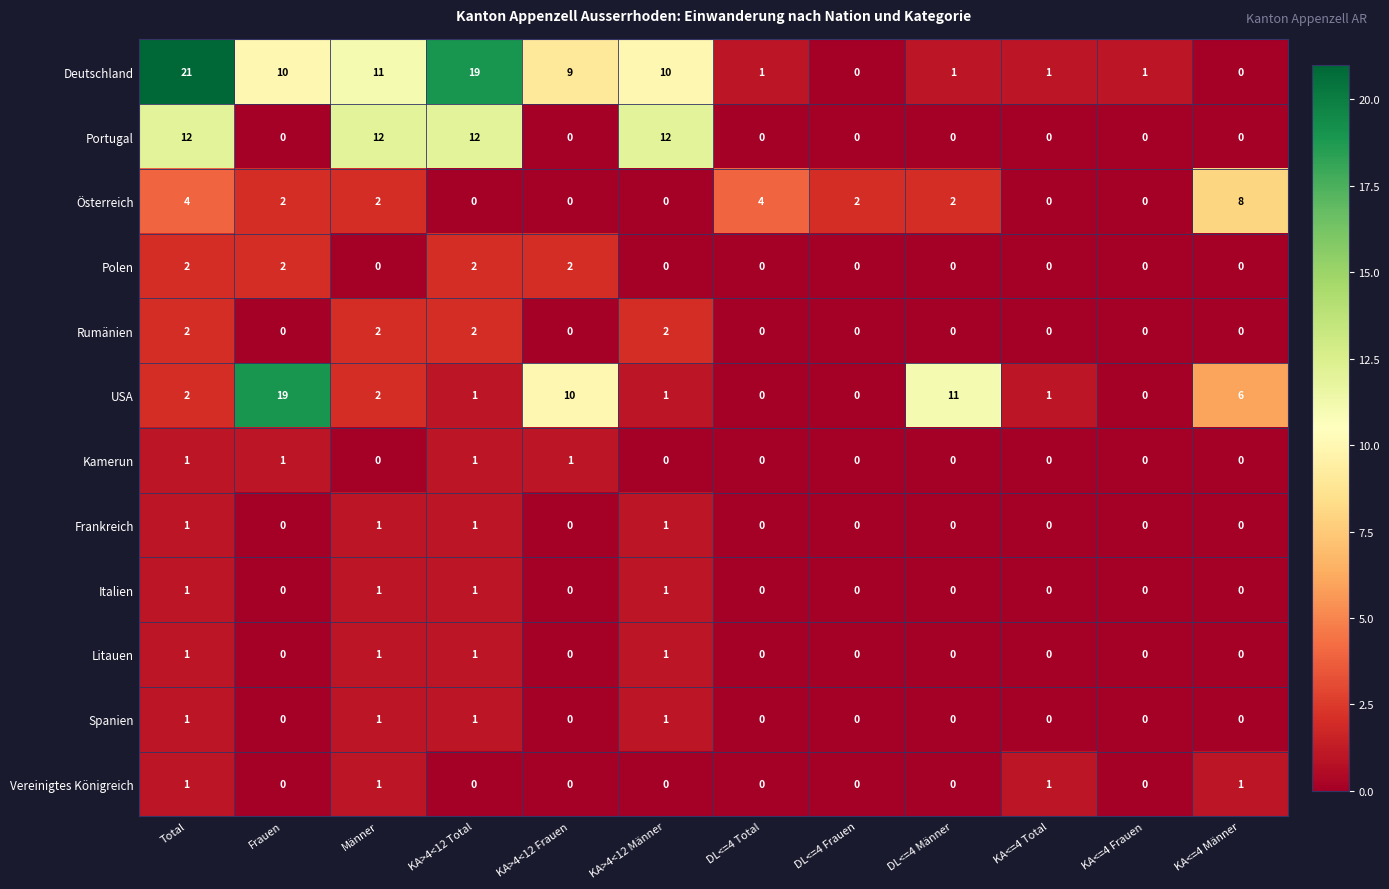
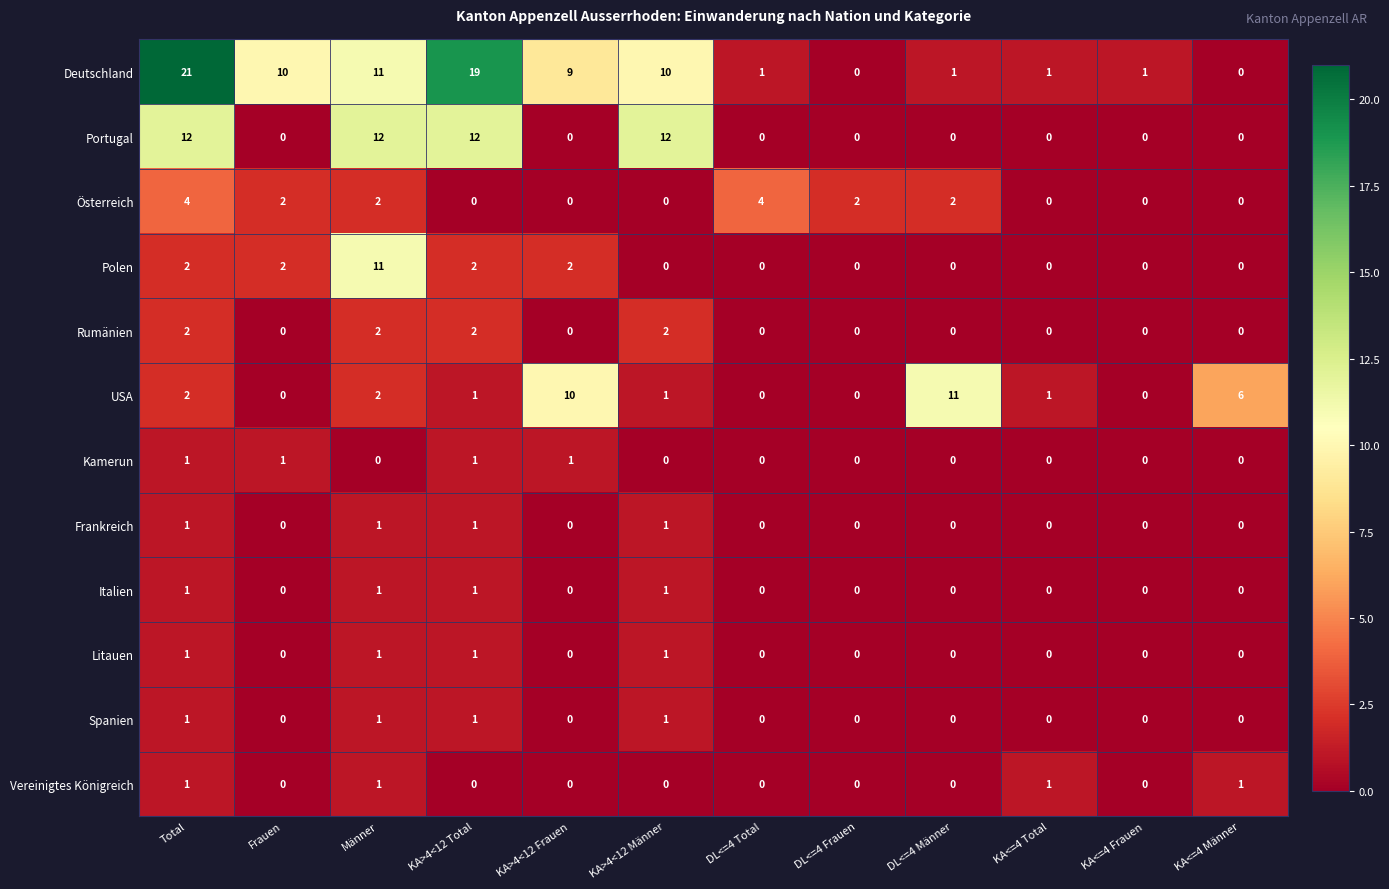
  {
    "Deutschland": {
      "Total": 21,
      "Frauen": 10,
      "Männer": 11,
      "KA>4<12 Total": 19,
      "KA>4<12 Frauen": 9,
      "KA>4<12 Männer": 10,
      "DL<=4 Total": 1,
      "DL<=4 Frauen": 0,
      "DL<=4 Männer": 1,
      "KA<=4 Total": 1,
      "KA<=4 Frauen": 1,
      "KA<=4 Männer": 0
    },
    "Portugal": {
      "Total": 12,
      "Frauen": 0,
      "Männer": 12,
      "KA>4<12 Total": 12,
      "KA>4<12 Frauen": 0,
      "KA>4<12 Männer": 12,
      "DL<=4 Total": 0,
      "DL<=4 Frauen": 0,
      "DL<=4 Männer": 0,
      "KA<=4 Total": 0,
      "KA<=4 Frauen": 0,
      "KA<=4 Männer": 0
    },
    "Österreich": {
      "Total": 4,
      "Frauen": 2,
      "Männer": 2,
      "KA>4<12 Total": 0,
      "KA>4<12 Frauen": 0,
      "KA>4<12 Männer": 0,
      "DL<=4 Total": 4,
      "DL<=4 Frauen": 2,
      "DL<=4 Männer": 2,
      "KA<=4 Total": 0,
      "KA<=4 Frauen": 0,
-     "KA<=4 Männer": 8
+     "KA<=4 Männer": 0
    },
    "Polen": {
      "Total": 2,
      "Frauen": 2,
-     "Männer": 0,
+     "Männer": 11,
      "KA>4<12 Total": 2,
      "KA>4<12 Frauen": 2,
      "KA>4<12 Männer": 0,
      "DL<=4 Total": 0,
      "DL<=4 Frauen": 0,
      "DL<=4 Männer": 0,
      "KA<=4 Total": 0,
      "KA<=4 Frauen": 0,
      "KA<=4 Männer": 0
    },
    "Rumänien": {
      "Total": 2,
      "Frauen": 0,
      "Männer": 2,
      "KA>4<12 Total": 2,
      "KA>4<12 Frauen": 0,
      "KA>4<12 Männer": 2,
      "DL<=4 Total": 0,
      "DL<=4 Frauen": 0,
      "DL<=4 Männer": 0,
      "KA<=4 Total": 0,
      "KA<=4 Frauen": 0,
      "KA<=4 Männer": 0
    },
    "USA": {
      "Total": 2,
-     "Frauen": 19,
+     "Frauen": 0,
      "Männer": 2,
      "KA>4<12 Total": 1,
      "KA>4<12 Frauen": 10,
      "KA>4<12 Männer": 1,
      "DL<=4 Total": 0,
      "DL<=4 Frauen": 0,
      "DL<=4 Männer": 11,
      "KA<=4 Total": 1,
      "KA<=4 Frauen": 0,
      "KA<=4 Männer": 6
    },
    "Kamerun": {
      "Total": 1,
      "Frauen": 1,
      "Männer": 0,
      "KA>4<12 Total": 1,
      "KA>4<12 Frauen": 1,
      "KA>4<12 Männer": 0,
      "DL<=4 Total": 0,
      "DL<=4 Frauen": 0,
      "DL<=4 Männer": 0,
      "KA<=4 Total": 0,
      "KA<=4 Frauen": 0,
      "KA<=4 Männer": 0
    },
    "Frankreich": {
      "Total": 1,
      "Frauen": 0,
      "Männer": 1,
      "KA>4<12 Total": 1,
      "KA>4<12 Frauen": 0,
      "KA>4<12 Männer": 1,
      "DL<=4 Total": 0,
      "DL<=4 Frauen": 0,
      "DL<=4 Männer": 0,
      "KA<=4 Total": 0,
      "KA<=4 Frauen": 0,
      "KA<=4 Männer": 0
    },
    "Italien": {
      "Total": 1,
      "Frauen": 0,
      "Männer": 1,
      "KA>4<12 Total": 1,
      "KA>4<12 Frauen": 0,
      "KA>4<12 Männer": 1,
      "DL<=4 Total": 0,
      "DL<=4 Frauen": 0,
      "DL<=4 Männer": 0,
      "KA<=4 Total": 0,
      "KA<=4 Frauen": 0,
      "KA<=4 Männer": 0
    },
    "Litauen": {
      "Total": 1,
      "Frauen": 0,
      "Männer": 1,
      "KA>4<12 Total": 1,
      "KA>4<12 Frauen": 0,
      "KA>4<12 Männer": 1,
      "DL<=4 Total": 0,
      "DL<=4 Frauen": 0,
      "DL<=4 Männer": 0,
      "KA<=4 Total": 0,
      "KA<=4 Frauen": 0,
      "KA<=4 Männer": 0
    },
    "Spanien": {
      "Total": 1,
      "Frauen": 0,
      "Männer": 1,
      "KA>4<12 Total": 1,
      "KA>4<12 Frauen": 0,
      "KA>4<12 Männer": 1,
      "DL<=4 Total": 0,
      "DL<=4 Frauen": 0,
      "DL<=4 Männer": 0,
      "KA<=4 Total": 0,
      "KA<=4 Frauen": 0,
      "KA<=4 Männer": 0
    },
    "Vereinigtes Königreich": {
      "Total": 1,
      "Frauen": 0,
      "Männer": 1,
      "KA>4<12 Total": 0,
      "KA>4<12 Frauen": 0,
      "KA>4<12 Männer": 0,
      "DL<=4 Total": 0,
      "DL<=4 Frauen": 0,
      "DL<=4 Männer": 0,
      "KA<=4 Total": 1,
      "KA<=4 Frauen": 0,
      "KA<=4 Männer": 1
    }
  }
